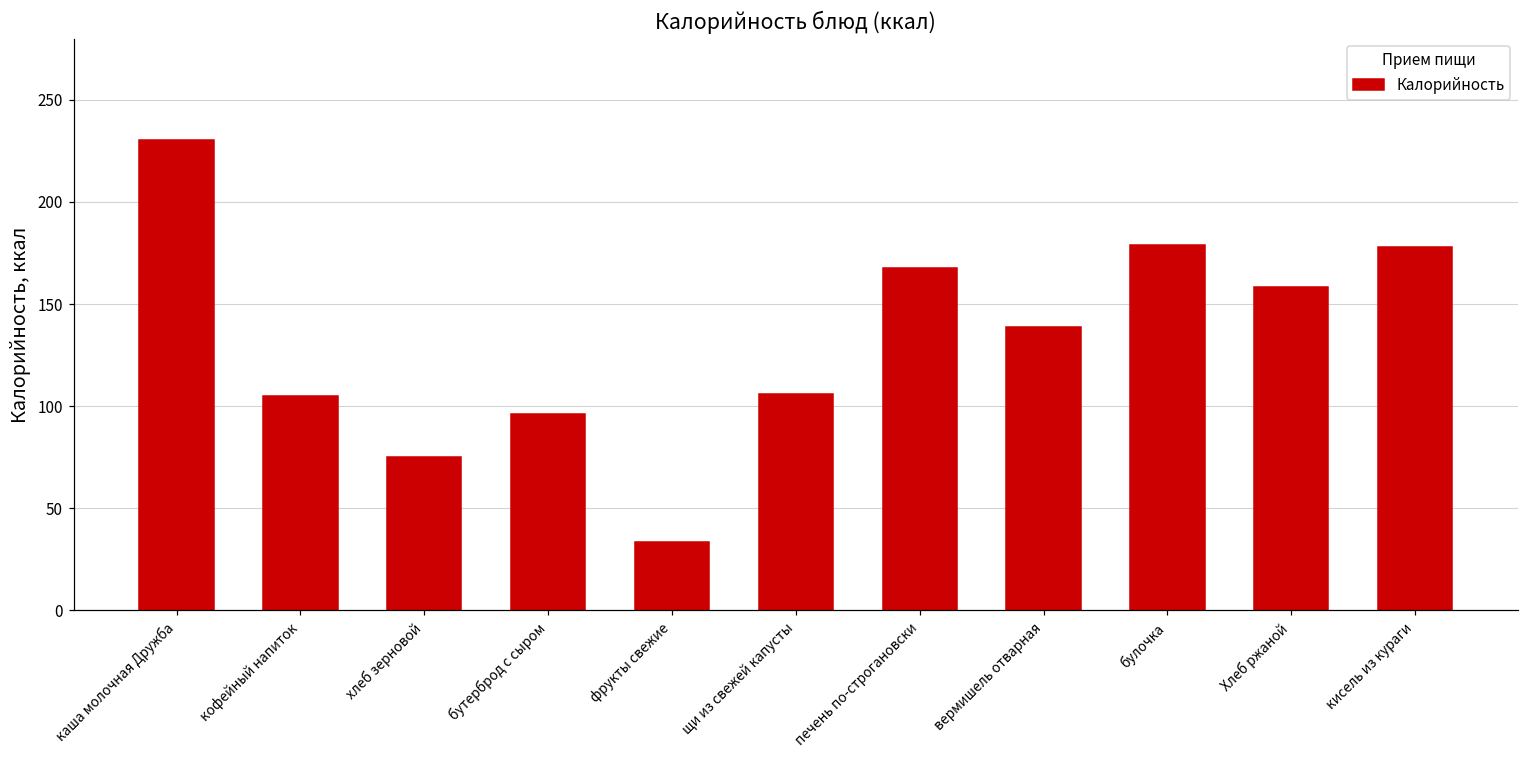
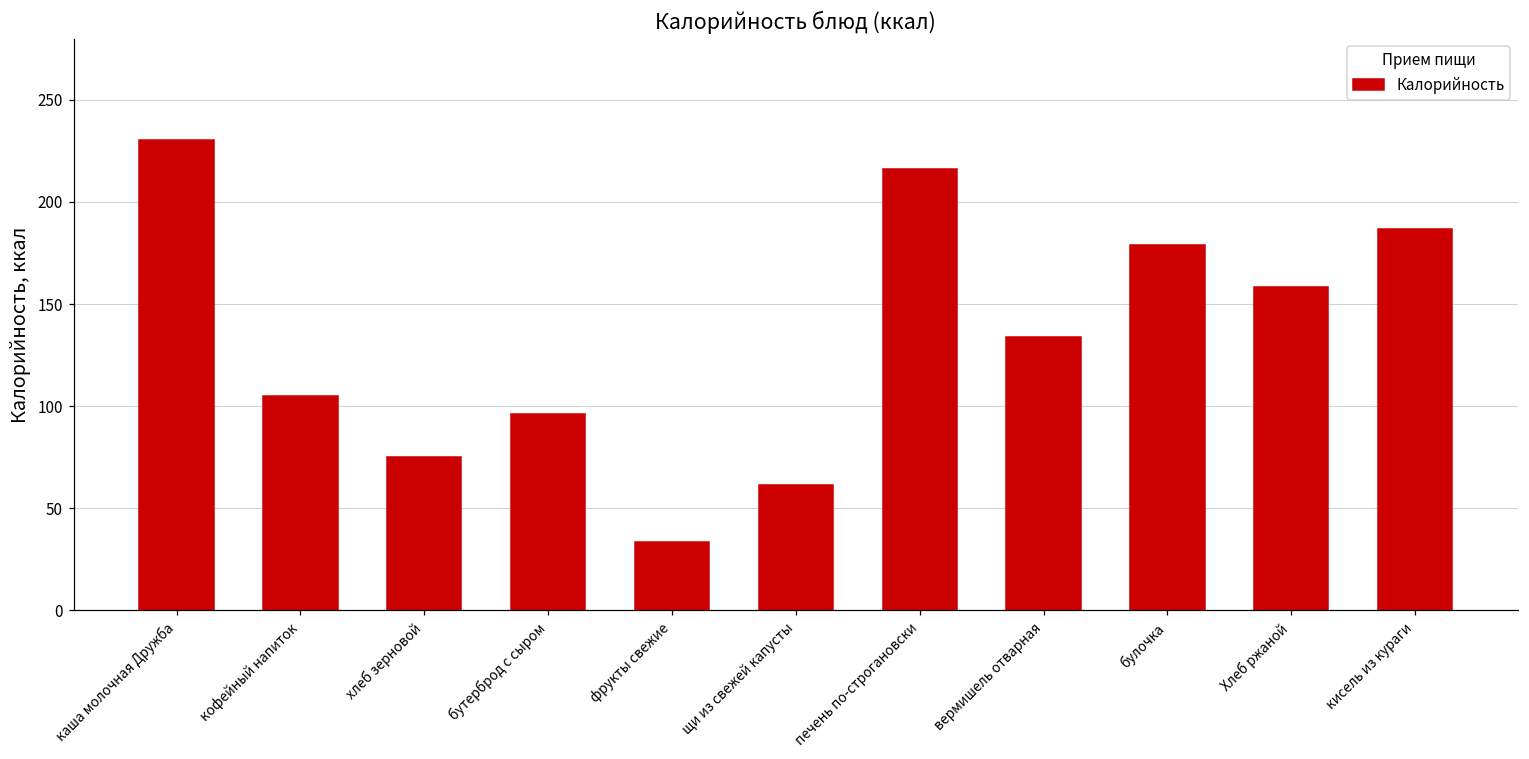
  {
    "каша молочная Дружба": 231,
    "кофейный напиток": 105,
    "хлеб зерновой": 75,
    "бутерброд с сыром": 96,
    "фрукты свежие": 34,
-   "щи из свежей капусты": 106,
-   "печень по-строгановски": 168,
-   "вермишель отварная": 139,
+   "щи из свежей капусты": 61,
+   "печень по-строгановски": 216,
+   "вермишель отварная": 134,
    "булочка": 179,
    "Хлеб ржаной": 159,
-   "кисель из кураги": 178
+   "кисель из кураги": 187
  }
